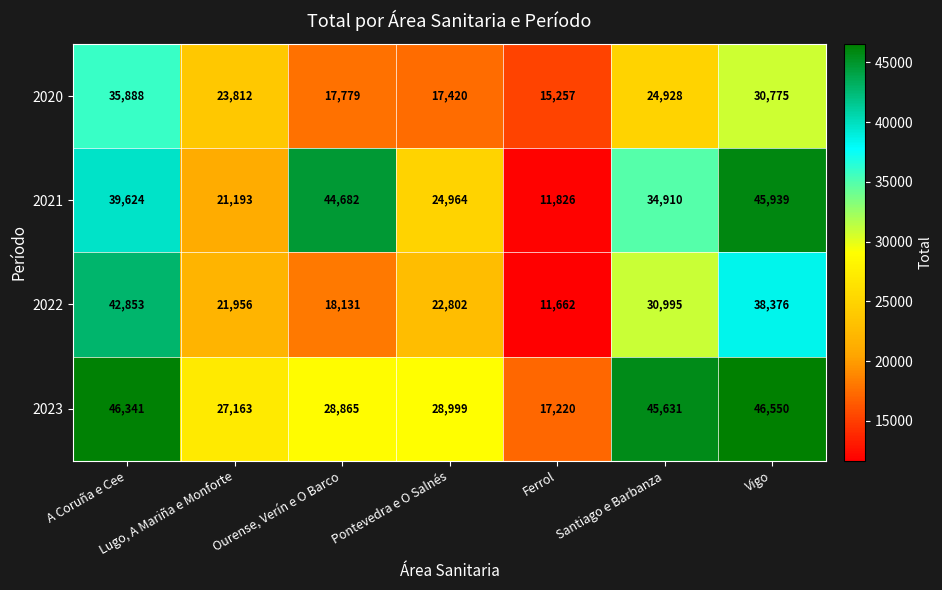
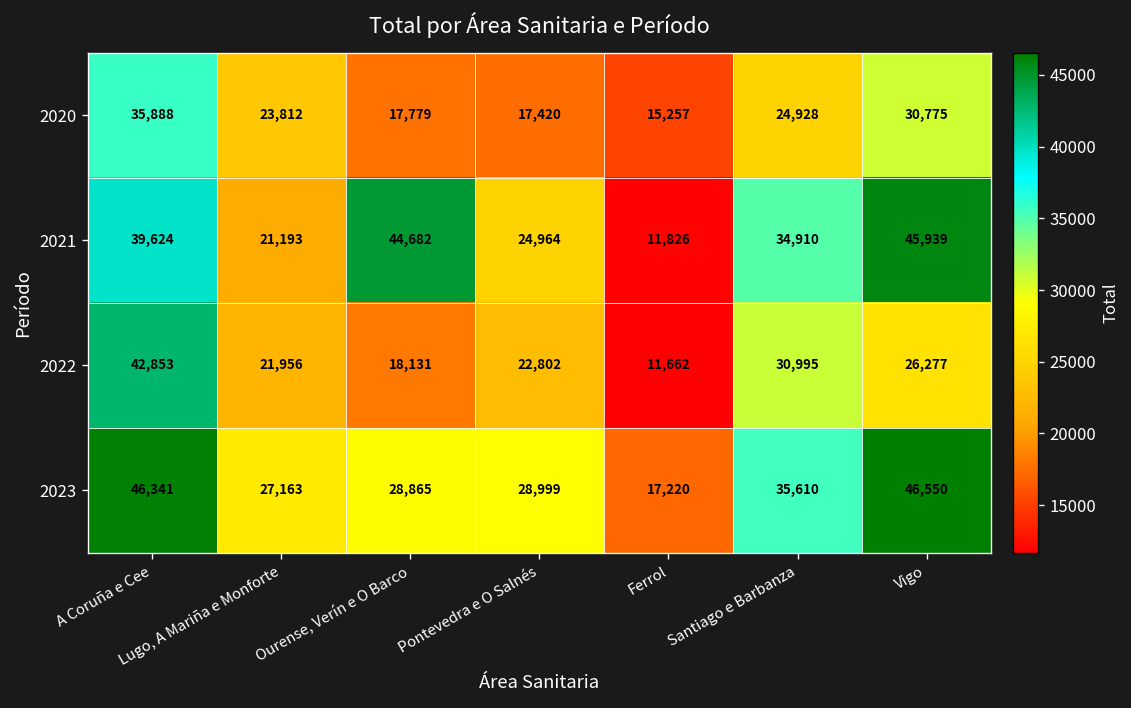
  {
    "2020": {
      "A Coruña e Cee": "35,888",
      "Lugo, A Mariña e Monforte": "23,812",
      "Ourense, Verín e O Barco": "17,779",
      "Pontevedra e O Salnés": "17,420",
      "Ferrol": "15,257",
      "Santiago e Barbanza": "24,928",
      "Vigo": "30,775"
    },
    "2021": {
      "A Coruña e Cee": "39,624",
      "Lugo, A Mariña e Monforte": "21,193",
      "Ourense, Verín e O Barco": "44,682",
      "Pontevedra e O Salnés": "24,964",
      "Ferrol": "11,826",
      "Santiago e Barbanza": "34,910",
      "Vigo": "45,939"
    },
    "2022": {
      "A Coruña e Cee": "42,853",
      "Lugo, A Mariña e Monforte": "21,956",
      "Ourense, Verín e O Barco": "18,131",
      "Pontevedra e O Salnés": "22,802",
      "Ferrol": "11,662",
      "Santiago e Barbanza": "30,995",
-     "Vigo": "38,376"
+     "Vigo": "26,277"
    },
    "2023": {
      "A Coruña e Cee": "46,341",
      "Lugo, A Mariña e Monforte": "27,163",
      "Ourense, Verín e O Barco": "28,865",
      "Pontevedra e O Salnés": "28,999",
      "Ferrol": "17,220",
-     "Santiago e Barbanza": "45,631",
+     "Santiago e Barbanza": "35,610",
      "Vigo": "46,550"
    }
  }
